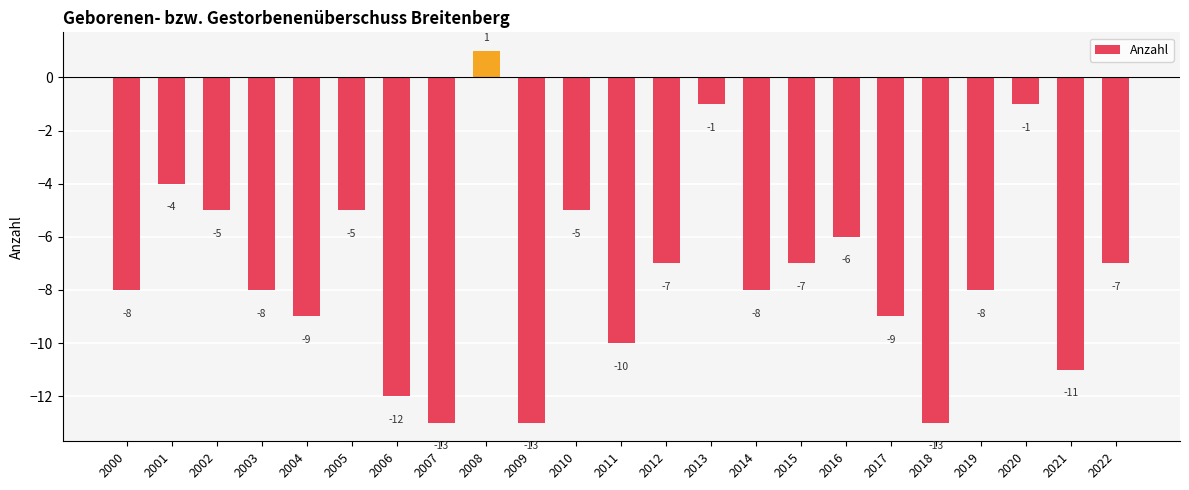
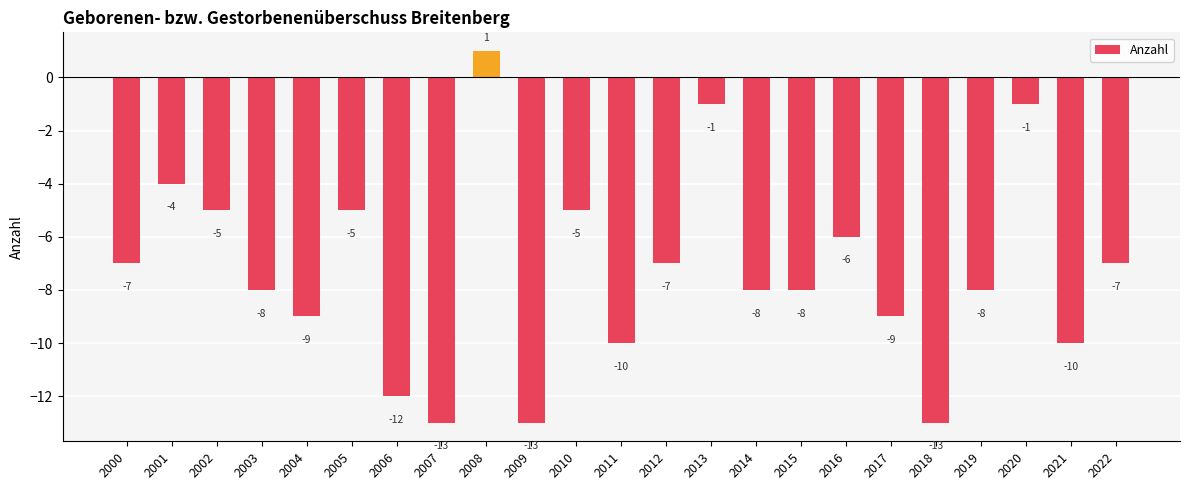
  {
-   "2000": -8,
+   "2000": -7,
    "2001": -4,
    "2002": -5,
    "2003": -8,
    "2004": -9,
    "2005": -5,
    "2006": -12,
    "2007": -13,
    "2008": 1,
    "2009": -13,
    "2010": -5,
    "2011": -10,
    "2012": -7,
    "2013": -1,
    "2014": -8,
-   "2015": -7,
+   "2015": -8,
    "2016": -6,
    "2017": -9,
    "2018": -13,
    "2019": -8,
    "2020": -1,
-   "2021": -11,
+   "2021": -10,
    "2022": -7
  }
